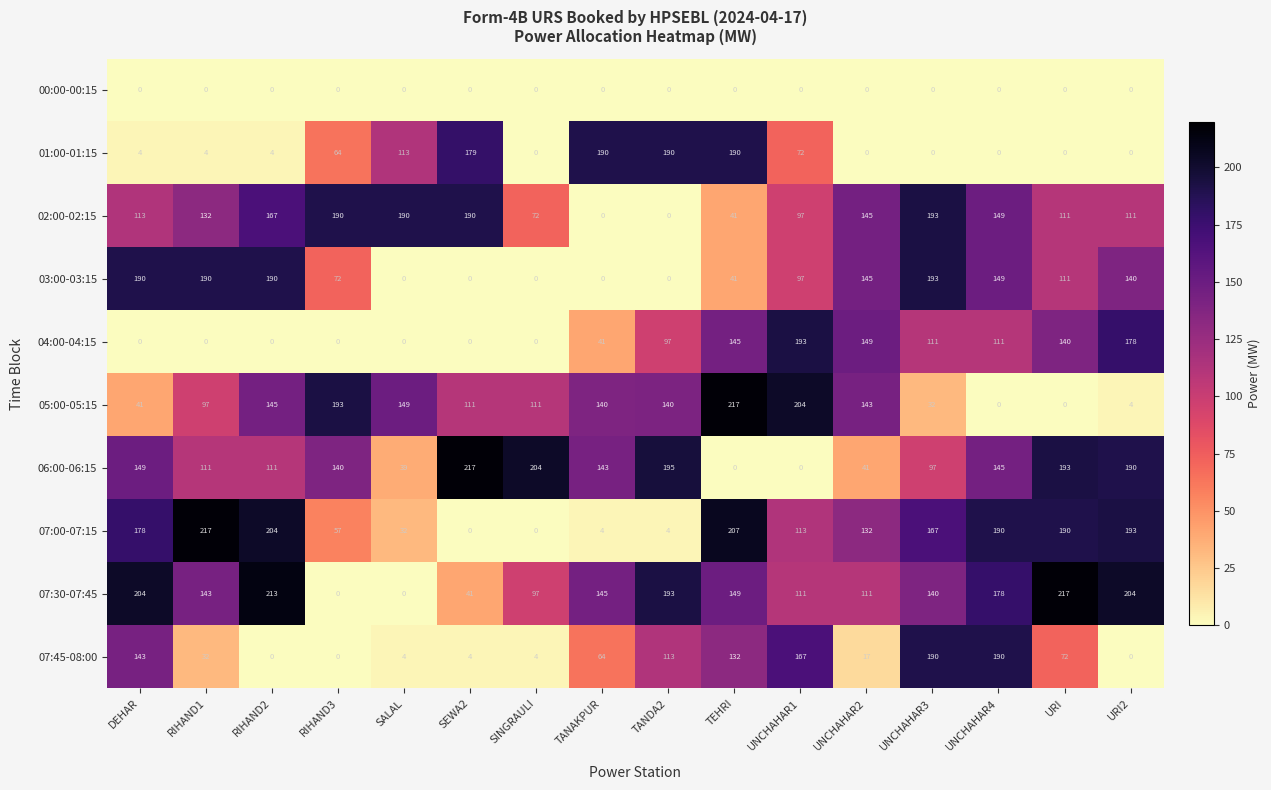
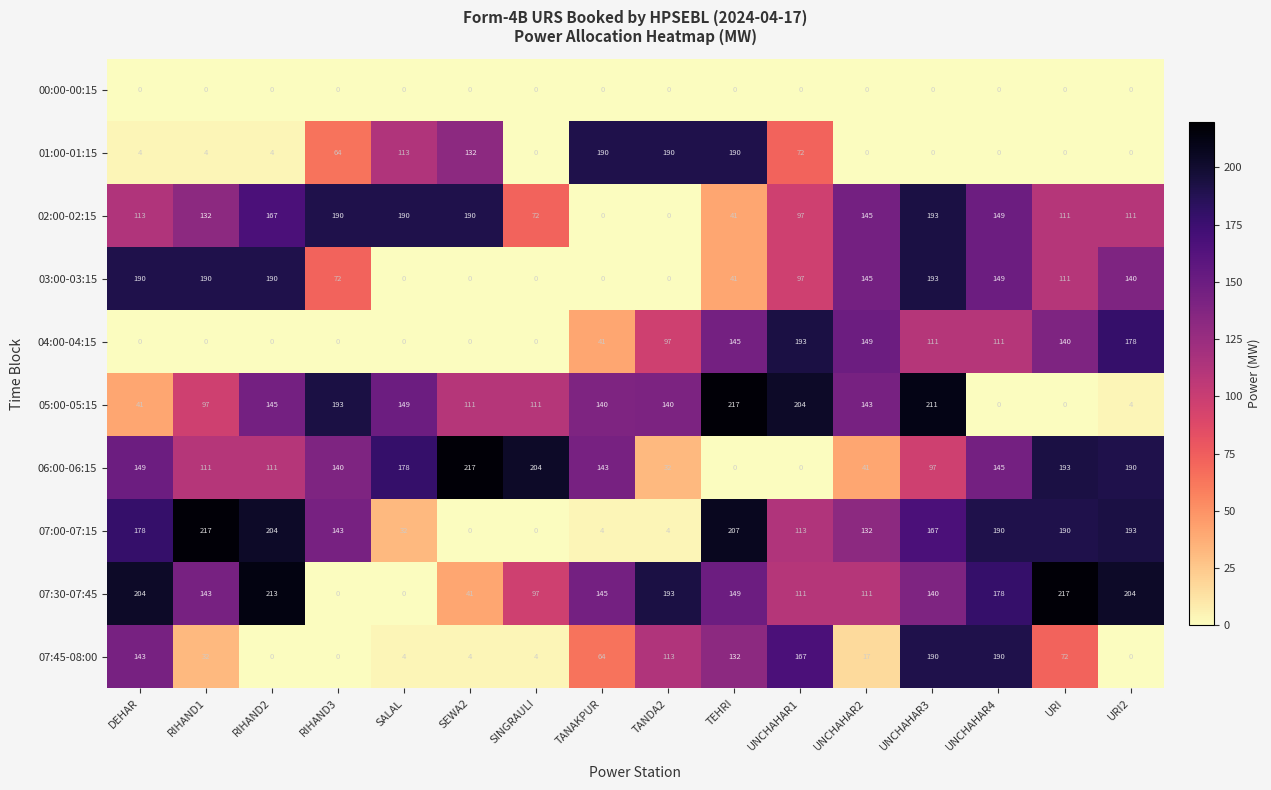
  {
    "01:00-01:15": {
      "RIHAND3": 64,
      "SALAL": 113,
-     "SEWA2": 179,
+     "SEWA2": 132,
      "TANAKPUR": 190,
      "TANDA2": 190,
      "TEHRI": 190,
      "UNCHAHAR1": 72
    },
    "02:00-02:15": {
      "DEHAR": 113,
      "RIHAND1": 132,
      "RIHAND2": 167,
      "RIHAND3": 190,
      "SALAL": 190,
      "SEWA2": 190,
      "SINGRAULI": 72,
      "TEHRI": 41,
      "UNCHAHAR1": 97,
      "UNCHAHAR2": 145,
      "UNCHAHAR3": 193,
      "UNCHAHAR4": 149,
      "URI": 111,
      "URI2": 111
    },
    "03:00-03:15": {
      "DEHAR": 190,
      "RIHAND1": 190,
      "RIHAND2": 190,
      "RIHAND3": 72,
      "TEHRI": 41,
      "UNCHAHAR1": 97,
      "UNCHAHAR2": 145,
      "UNCHAHAR3": 193,
      "UNCHAHAR4": 149,
      "URI": 111,
      "URI2": 140
    },
    "04:00-04:15": {
      "TANAKPUR": 41,
      "TANDA2": 97,
      "TEHRI": 145,
      "UNCHAHAR1": 193,
      "UNCHAHAR2": 149,
      "UNCHAHAR3": 111,
      "UNCHAHAR4": 111,
      "URI": 140,
      "URI2": 178
    },
    "05:00-05:15": {
      "DEHAR": 41,
      "RIHAND1": 97,
      "RIHAND2": 145,
      "RIHAND3": 193,
      "SALAL": 149,
      "SEWA2": 111,
      "SINGRAULI": 111,
      "TANAKPUR": 140,
      "TANDA2": 140,
      "TEHRI": 217,
      "UNCHAHAR1": 204,
      "UNCHAHAR2": 143,
-     "UNCHAHAR3": 32
+     "UNCHAHAR3": 211
    },
    "06:00-06:15": {
      "DEHAR": 149,
      "RIHAND1": 111,
      "RIHAND2": 111,
      "RIHAND3": 140,
-     "SALAL": 39,
+     "SALAL": 178,
      "SEWA2": 217,
      "SINGRAULI": 204,
      "TANAKPUR": 143,
-     "TANDA2": 195,
+     "TANDA2": 32,
      "UNCHAHAR2": 41,
      "UNCHAHAR3": 97,
      "UNCHAHAR4": 145,
      "URI": 193,
      "URI2": 190
    },
    "07:00-07:15": {
      "DEHAR": 178,
      "RIHAND1": 217,
      "RIHAND2": 204,
-     "RIHAND3": 57,
+     "RIHAND3": 143,
      "SALAL": 32,
      "TEHRI": 207,
      "UNCHAHAR1": 113,
      "UNCHAHAR2": 132,
      "UNCHAHAR3": 167,
      "UNCHAHAR4": 190,
      "URI": 190,
      "URI2": 193
    },
    "07:30-07:45": {
      "DEHAR": 204,
      "RIHAND1": 143,
      "RIHAND2": 213,
      "SEWA2": 41,
      "SINGRAULI": 97,
      "TANAKPUR": 145,
      "TANDA2": 193,
      "TEHRI": 149,
      "UNCHAHAR1": 111,
      "UNCHAHAR2": 111,
      "UNCHAHAR3": 140,
      "UNCHAHAR4": 178,
      "URI": 217,
      "URI2": 204
    },
    "07:45-08:00": {
      "DEHAR": 143,
      "RIHAND1": 32,
      "TANAKPUR": 64,
      "TANDA2": 113,
      "TEHRI": 132,
      "UNCHAHAR1": 167,
      "UNCHAHAR3": 190,
      "UNCHAHAR4": 190,
      "URI": 72
    }
  }
